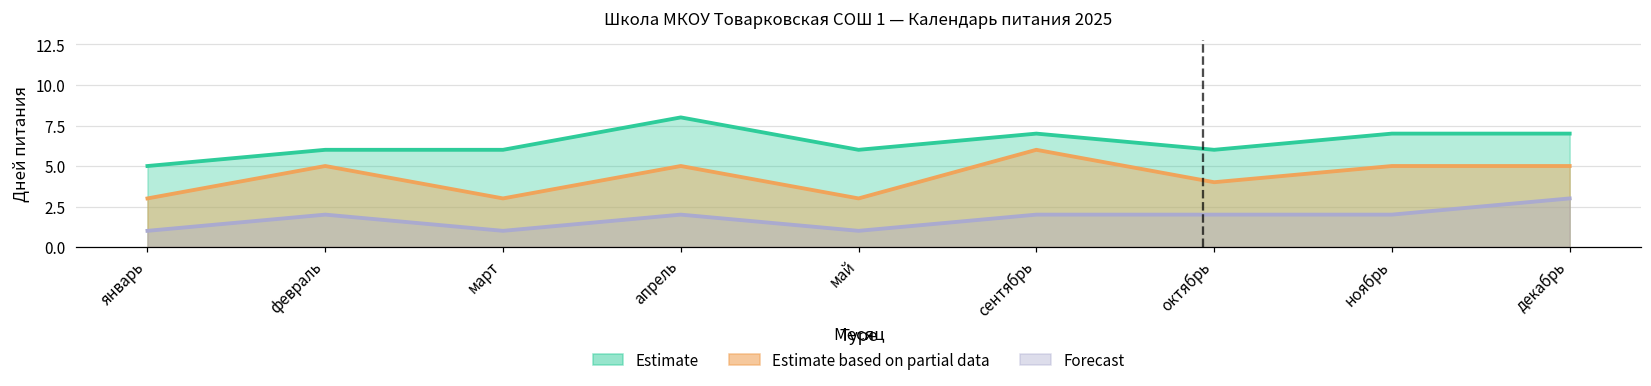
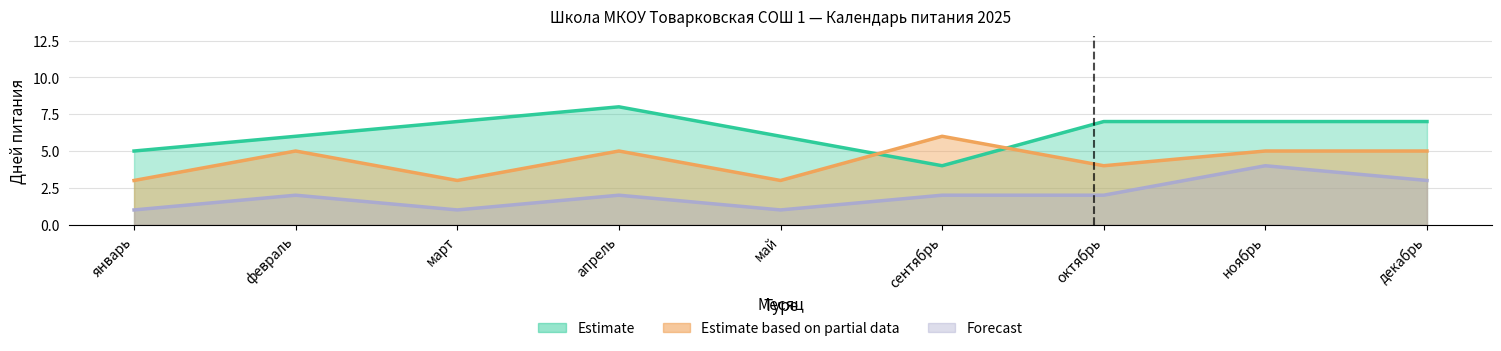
  {
    "Estimate": {
      "январь": 5,
      "февраль": 6,
-     "март": 6,
+     "март": 7,
      "апрель": 8,
      "май": 6,
-     "сентябрь": 7,
-     "октябрь": 6,
+     "сентябрь": 4,
+     "октябрь": 7,
      "ноябрь": 7,
      "декабрь": 7
    },
    "Estimate based on partial data": {
      "январь": 3,
      "февраль": 5,
      "март": 3,
      "апрель": 5,
      "май": 3,
      "сентябрь": 6,
      "октябрь": 4,
      "ноябрь": 5,
      "декабрь": 5
    },
    "Forecast": {
      "январь": 1,
      "февраль": 2,
      "март": 1,
      "апрель": 2,
      "май": 1,
      "сентябрь": 2,
      "октябрь": 2,
-     "ноябрь": 2,
+     "ноябрь": 4,
      "декабрь": 3
    }
  }
